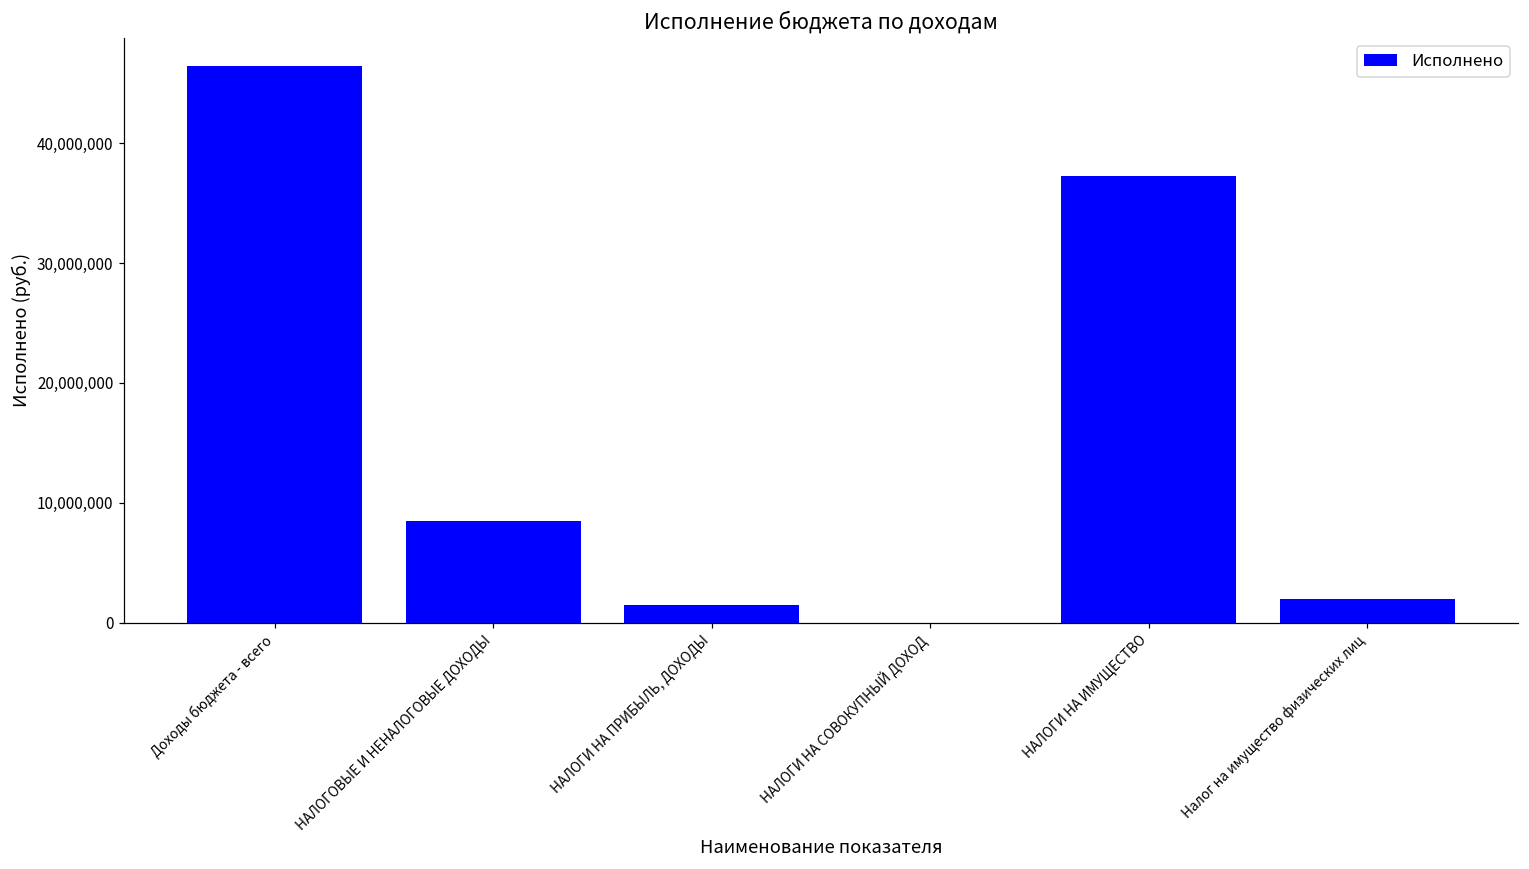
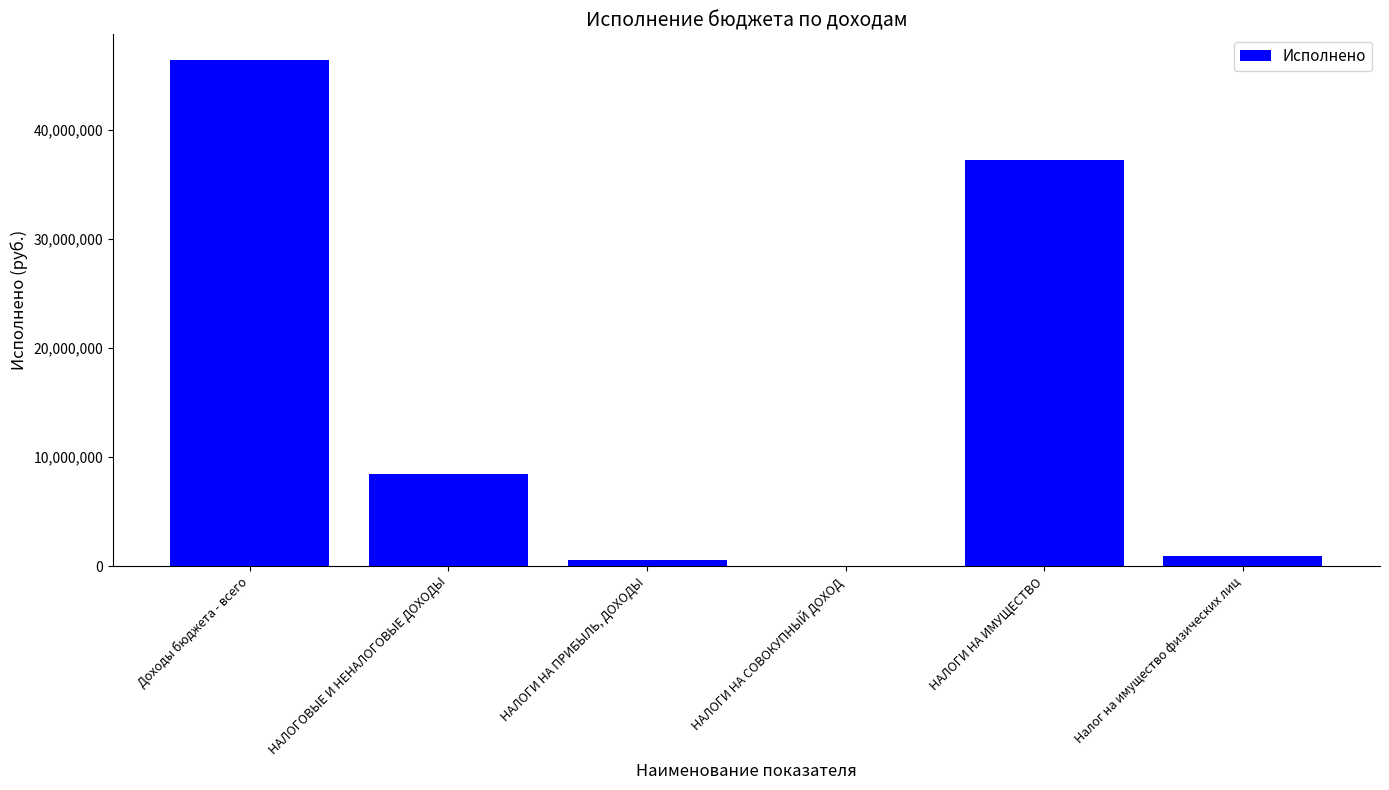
  {
    "Доходы бюджета - всего": "46,500,000",
    "НАЛОГОВЫЕ И НЕНАЛОГОВЫЕ ДОХОДЫ": "8,500,000",
-   "НАЛОГИ НА ПРИБЫЛЬ, ДОХОДЫ": "1,500,000",
+   "НАЛОГИ НА ПРИБЫЛЬ, ДОХОДЫ": "600,000",
    "НАЛОГИ НА ИМУЩЕСТВО": "37,300,000",
-   "Налог на имущество физических лиц": "2,000,000"
+   "Налог на имущество физических лиц": "900,000"
  }
